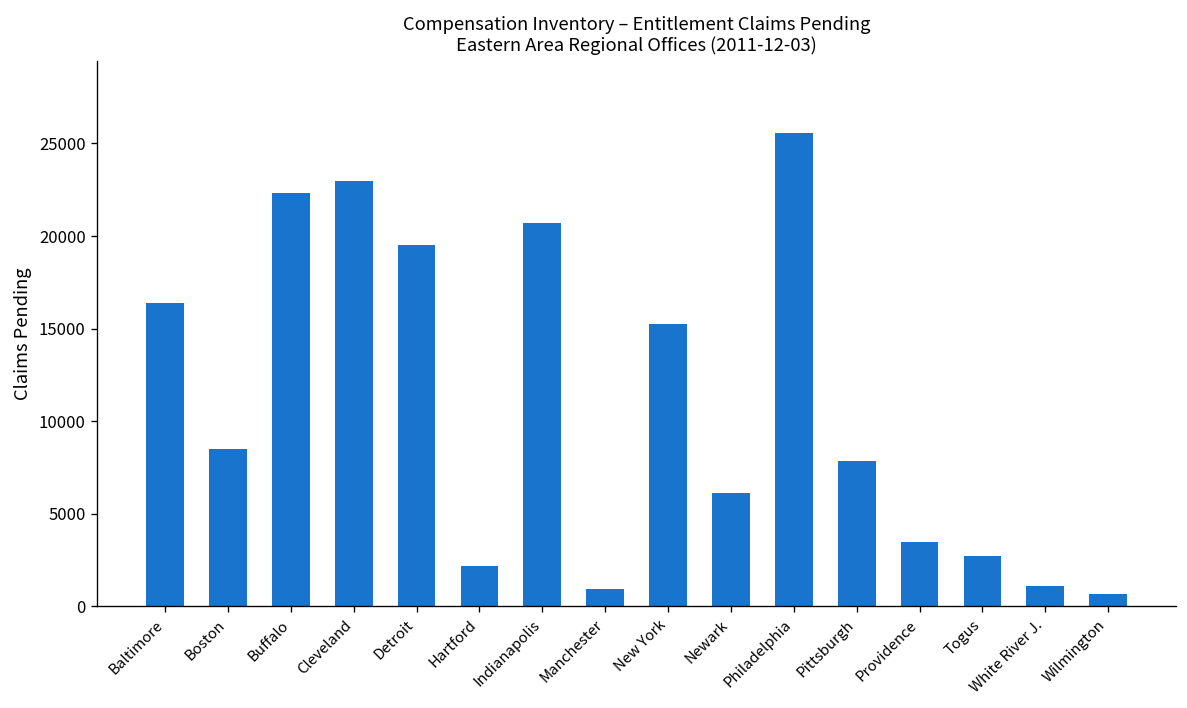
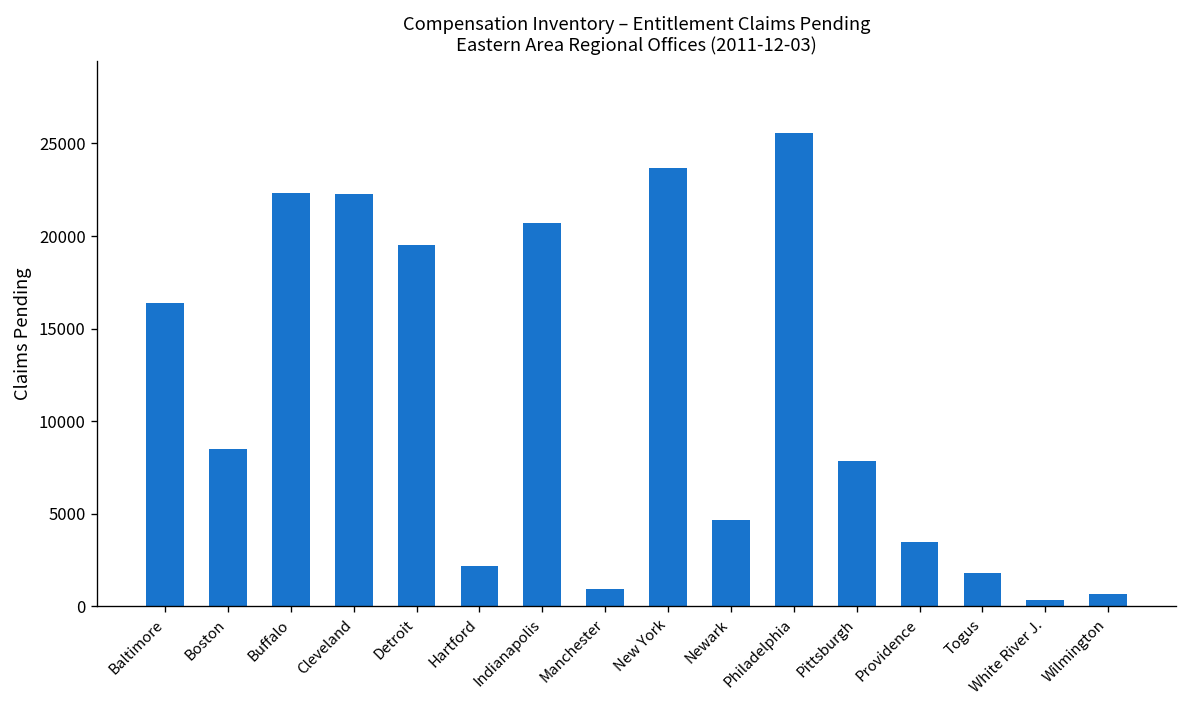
  {
    "Baltimore": 16400,
    "Boston": 8500,
    "Buffalo": 22300,
-   "Cleveland": 23000,
+   "Cleveland": 22200,
    "Detroit": 19500,
    "Hartford": 2200,
    "Indianapolis": 20700,
    "Manchester": 900,
-   "New York": 15300,
-   "Newark": 6100,
+   "New York": 23700,
+   "Newark": 4600,
    "Philadelphia": 25600,
    "Pittsburgh": 7800,
    "Providence": 3500,
-   "Togus": 2700,
-   "White River J.": 1100,
+   "Togus": 1800,
+   "White River J.": 300,
    "Wilmington": 700
  }
